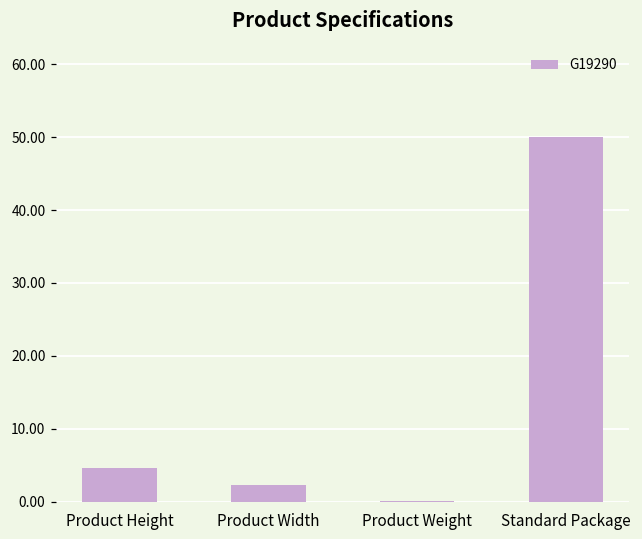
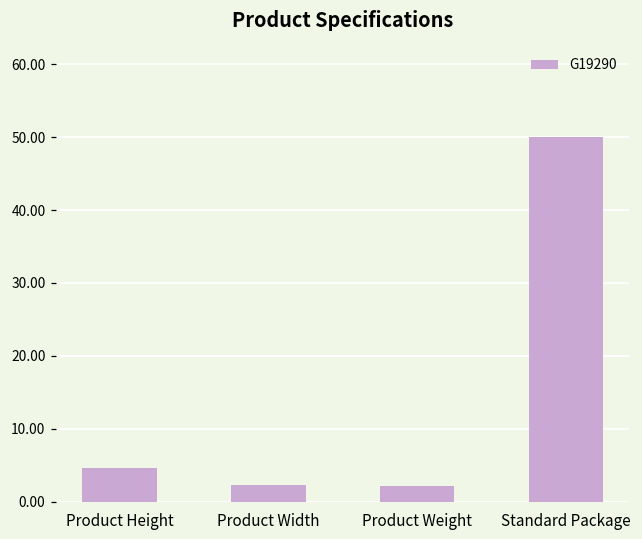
  {
    "Product Height": 5,
    "Product Width": 2,
-   "Product Weight": 0,
+   "Product Weight": 2,
    "Standard Package": 50
  }
